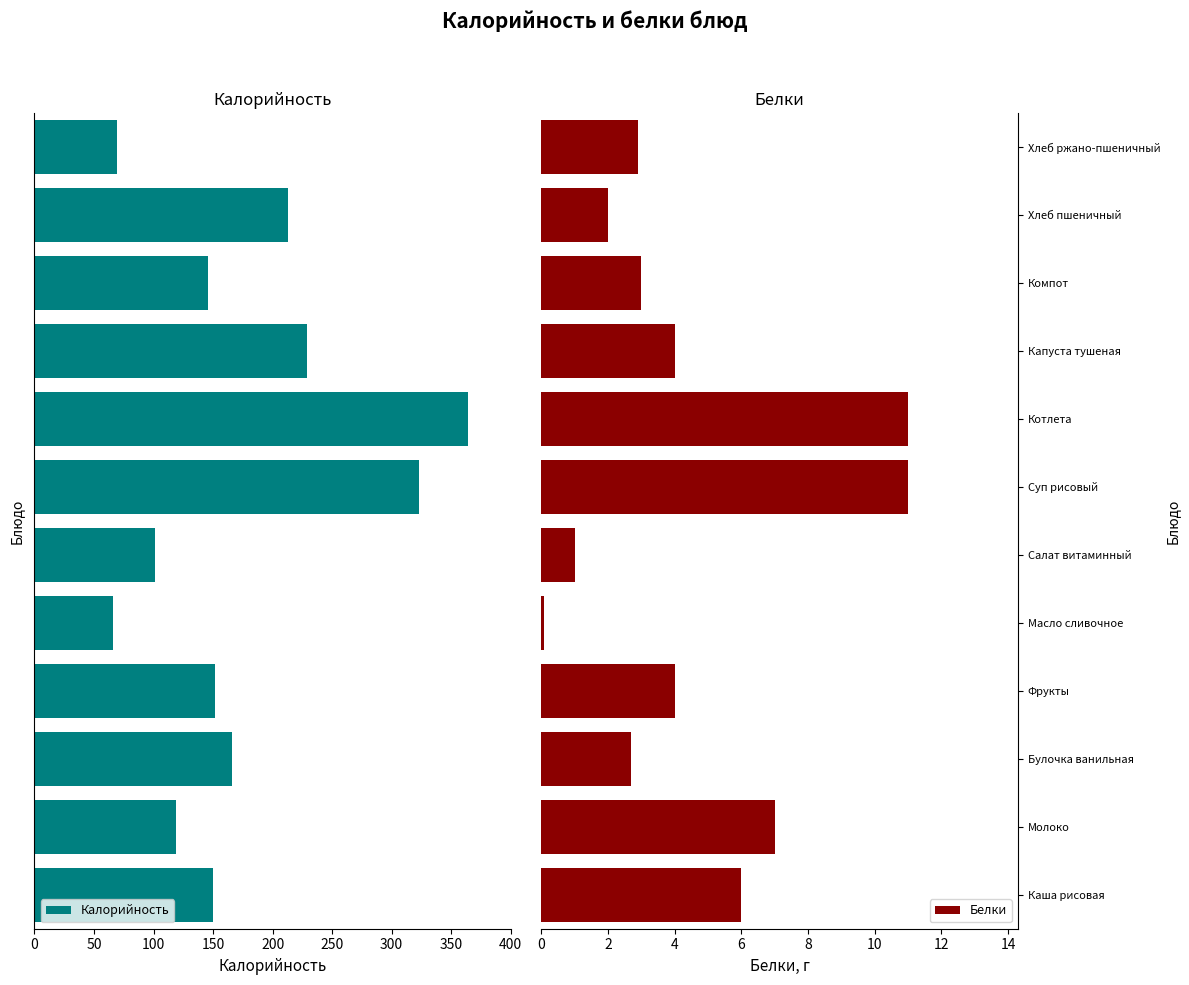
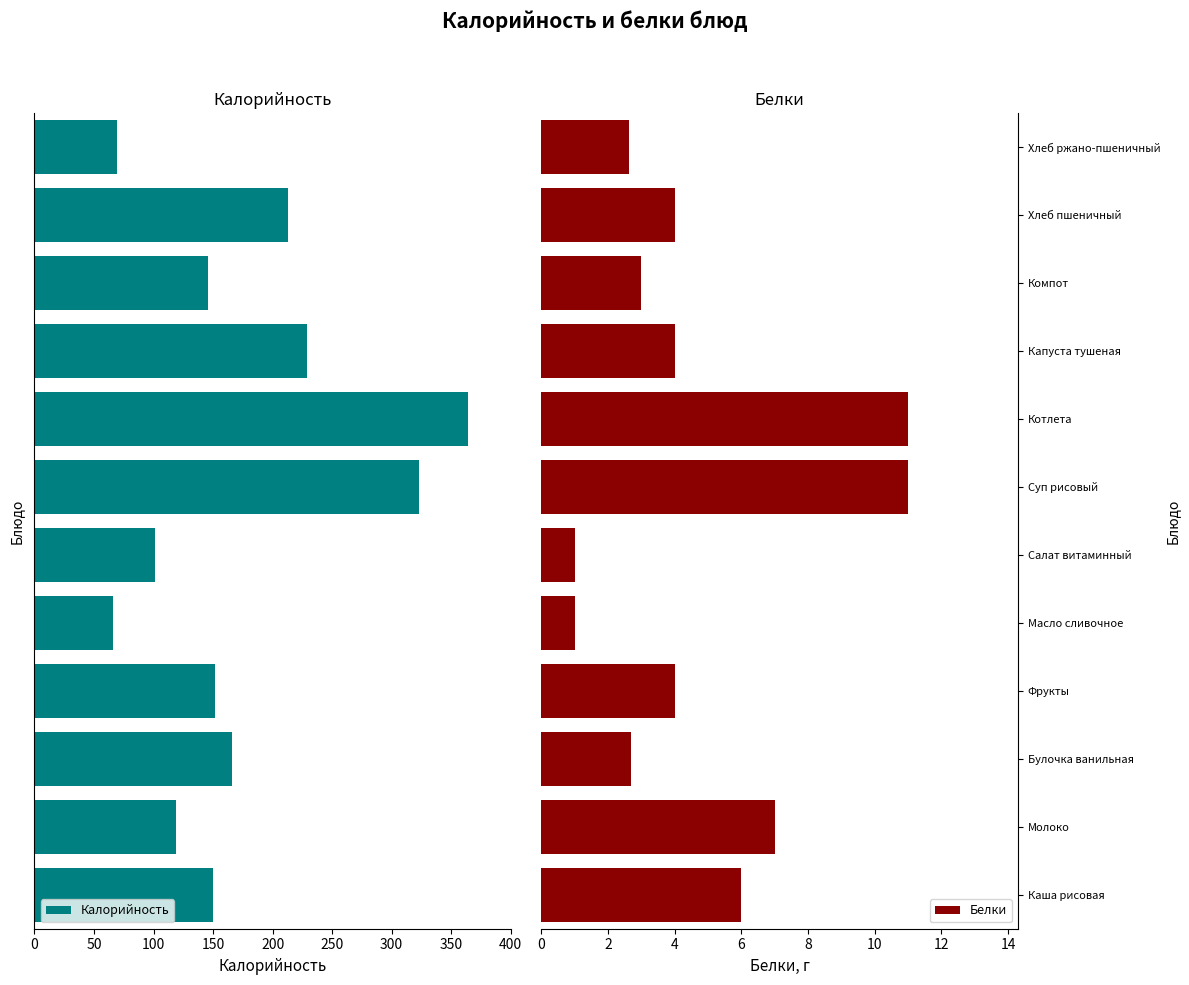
  {
    "Белки": {
-     "Хлеб ржано-пшеничный": 2.9,
-     "Хлеб пшеничный": 2,
+     "Хлеб ржано-пшеничный": 2.6,
+     "Хлеб пшеничный": 4,
      "Компот": 3.0,
      "Капуста тушеная": 4.0,
      "Котлета": 11.0,
      "Суп рисовый": 11.0,
      "Салат витаминный": 1.0,
-     "Масло сливочное": 0.1,
+     "Масло сливочное": 1.0,
      "Фрукты": 4.0,
      "Булочка ванильная": 2.7,
      "Молоко": 7.0,
      "Каша рисовая": 6.0
    }
  }
